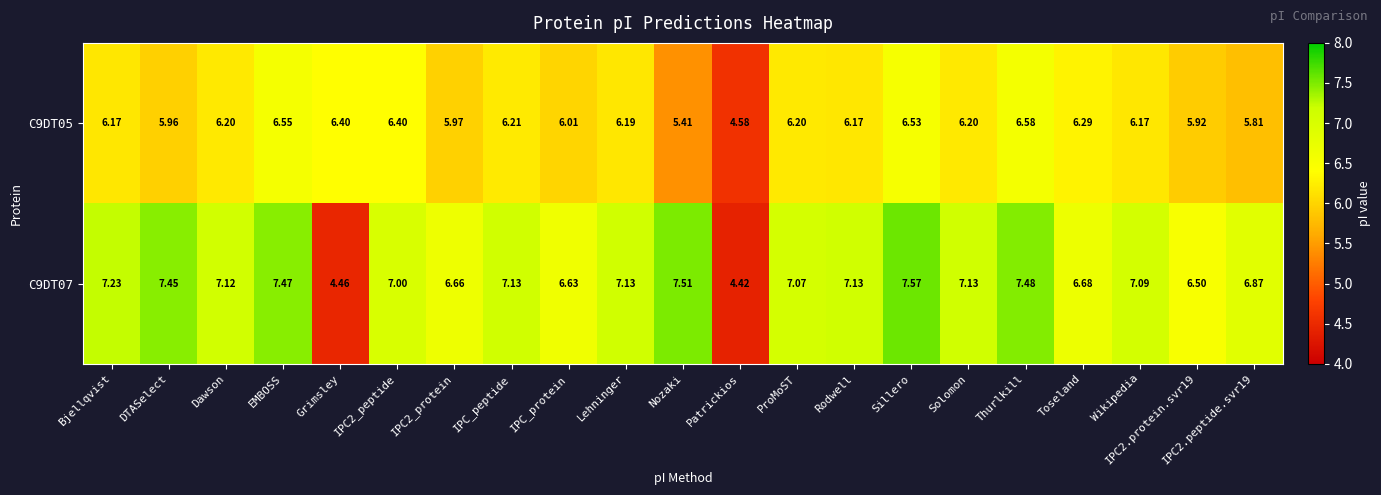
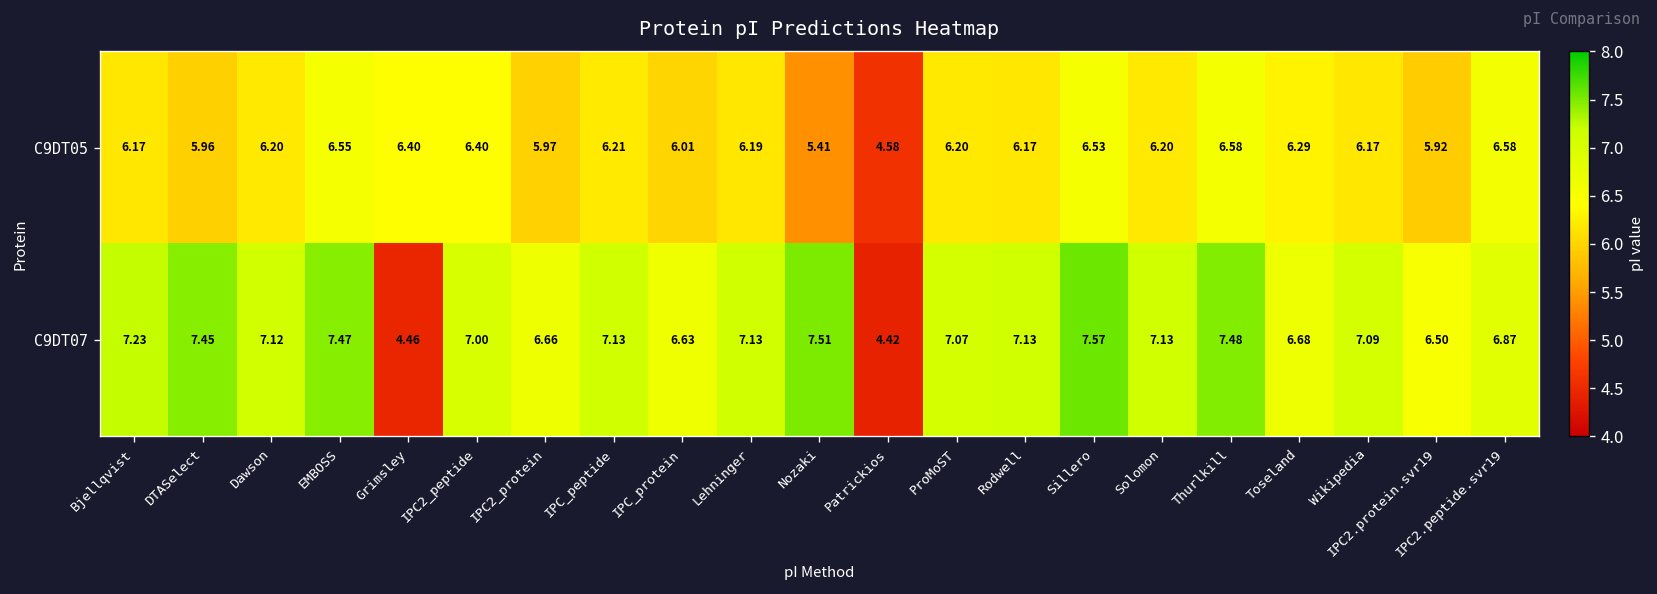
  {
    "C9DT05": {
      "Bjellqvist": 6.17,
      "DTASelect": 5.96,
      "Dawson": 6.20,
      "EMBOSS": 6.55,
      "Grimsley": 6.40,
      "IPC2_peptide": 6.40,
      "IPC2_protein": 5.97,
      "IPC_peptide": 6.21,
      "IPC_protein": 6.01,
      "Lehninger": 6.19,
      "Nozaki": 5.41,
      "Patrickios": 4.58,
      "ProMoST": 6.20,
      "Rodwell": 6.17,
      "Sillero": 6.53,
      "Solomon": 6.20,
      "Thurlkill": 6.58,
      "Toseland": 6.29,
      "Wikipedia": 6.17,
      "IPC2.protein.svr19": 5.92,
-     "IPC2.peptide.svr19": 5.81
+     "IPC2.peptide.svr19": 6.58
    },
    "C9DT07": {
      "Bjellqvist": 7.23,
      "DTASelect": 7.45,
      "Dawson": 7.12,
      "EMBOSS": 7.47,
      "Grimsley": 4.46,
      "IPC2_peptide": 7.00,
      "IPC2_protein": 6.66,
      "IPC_peptide": 7.13,
      "IPC_protein": 6.63,
      "Lehninger": 7.13,
      "Nozaki": 7.51,
      "Patrickios": 4.42,
      "ProMoST": 7.07,
      "Rodwell": 7.13,
      "Sillero": 7.57,
      "Solomon": 7.13,
      "Thurlkill": 7.48,
      "Toseland": 6.68,
      "Wikipedia": 7.09,
      "IPC2.protein.svr19": 6.50,
      "IPC2.peptide.svr19": 6.87
    }
  }
